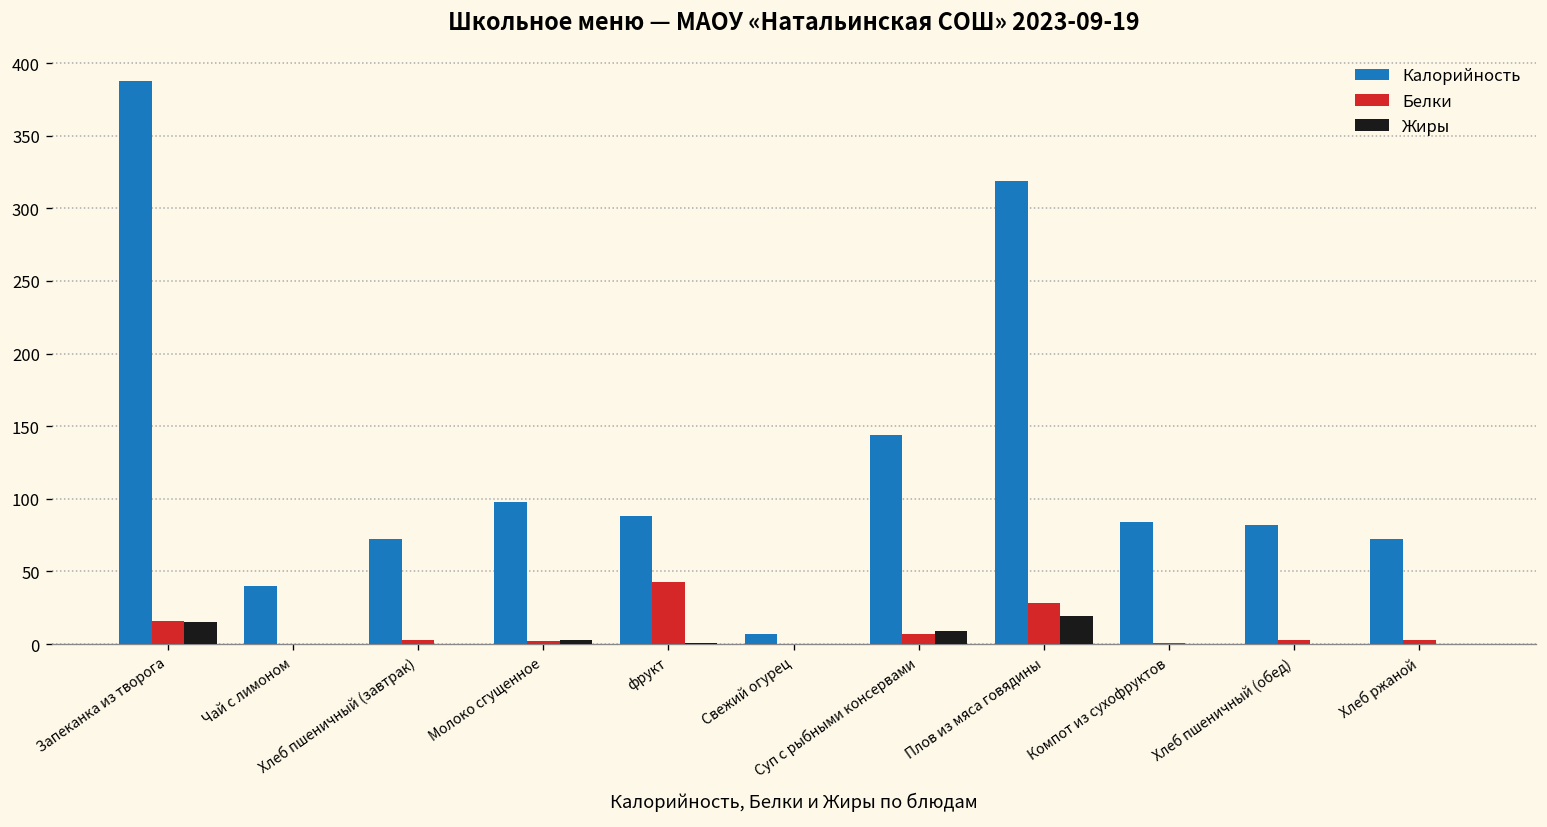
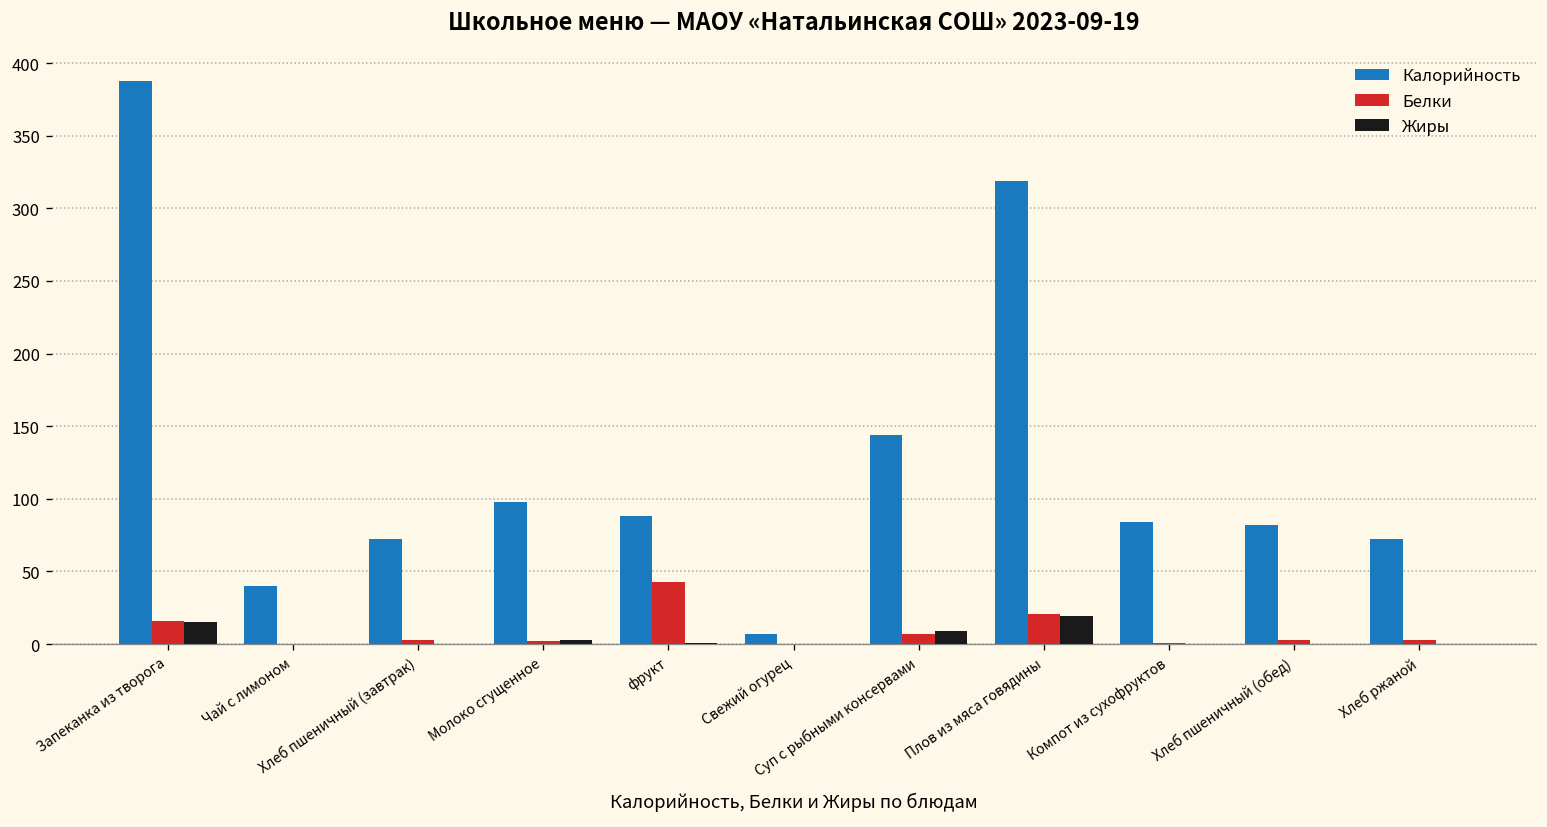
  {
    "Калорийность": {
      "Запеканка из творога": 388,
      "Чай с лимоном": 40,
      "Хлеб пшеничный (завтрак)": 72,
      "Молоко сгущенное": 98,
      "фрукт": 88,
      "Свежий огурец": 7,
      "Суп с рыбными консервами": 144,
      "Плов из мяса говядины": 319,
      "Компот из сухофруктов": 84,
      "Хлеб пшеничный (обед)": 82,
      "Хлеб ржаной": 72
    },
    "Белки": {
      "Запеканка из творога": 16,
      "Чай с лимоном": 0,
      "Хлеб пшеничный (завтрак)": 3,
      "фрукт": 43,
      "Свежий огурец": 0,
      "Суп с рыбными консервами": 7,
-     "Плов из мяса говядины": 28,
+     "Плов из мяса говядины": 21,
      "Хлеб пшеничный (обед)": 3,
      "Хлеб ржаной": 3
    },
    "Жиры": {
      "Запеканка из творога": 15,
      "Хлеб пшеничный (завтрак)": 0,
      "Молоко сгущенное": 3,
      "Свежий огурец": 0,
      "Суп с рыбными консервами": 9,
      "Плов из мяса говядины": 19,
      "Компот из сухофруктов": 0,
      "Хлеб пшеничный (обед)": 0,
      "Хлеб ржаной": 0
    }
  }
